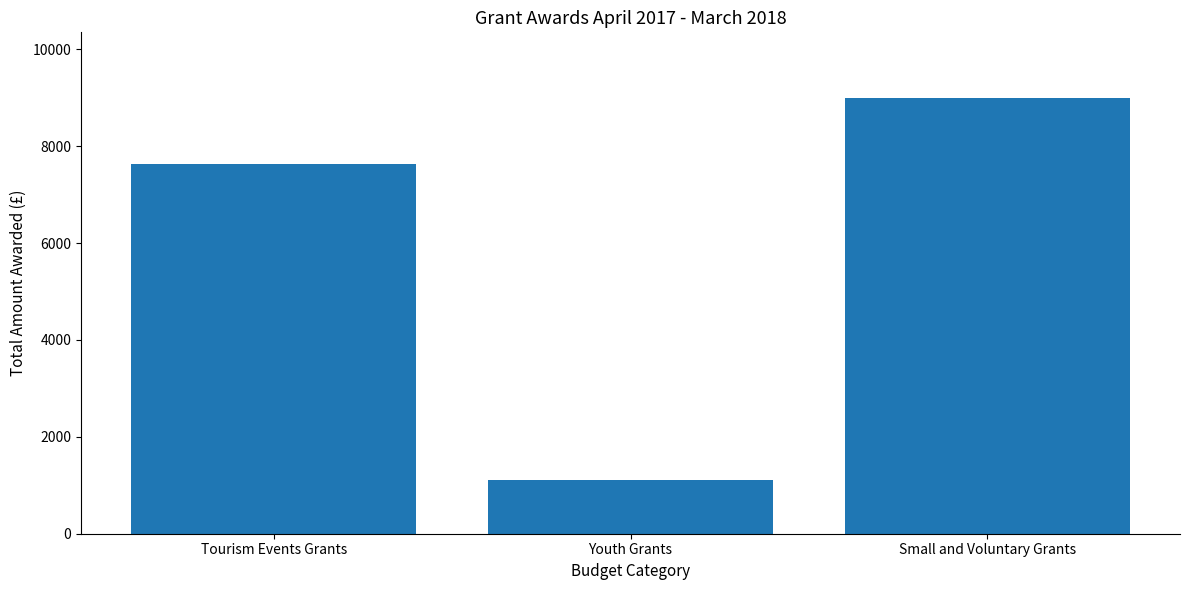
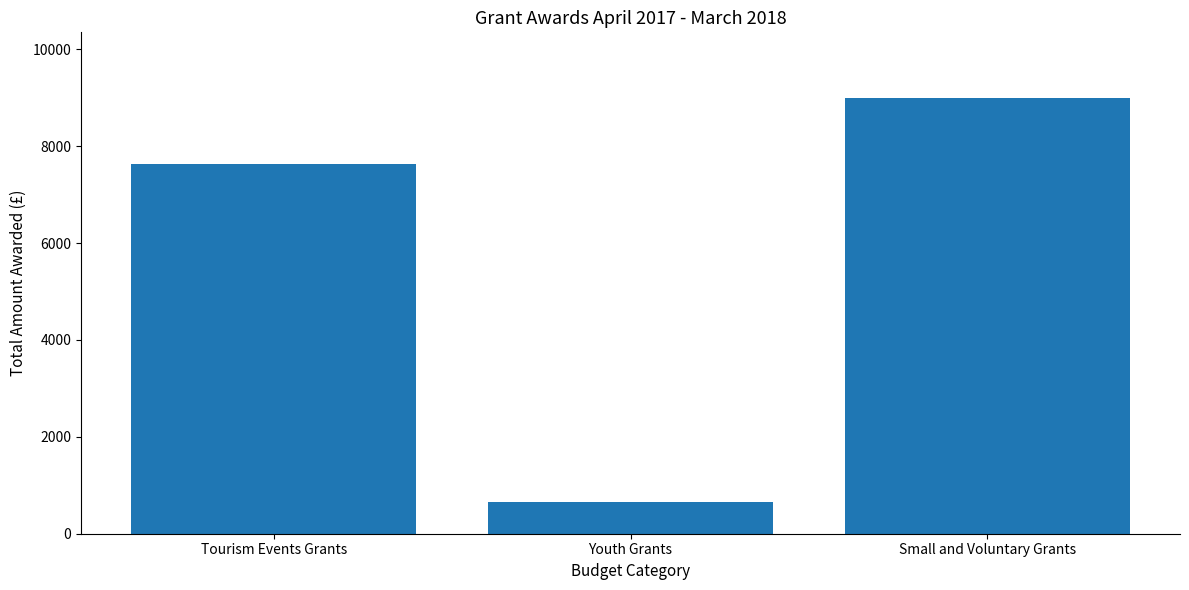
  {
    "Tourism Events Grants": 7600,
-   "Youth Grants": 1100,
+   "Youth Grants": 600,
    "Small and Voluntary Grants": 9000
  }
